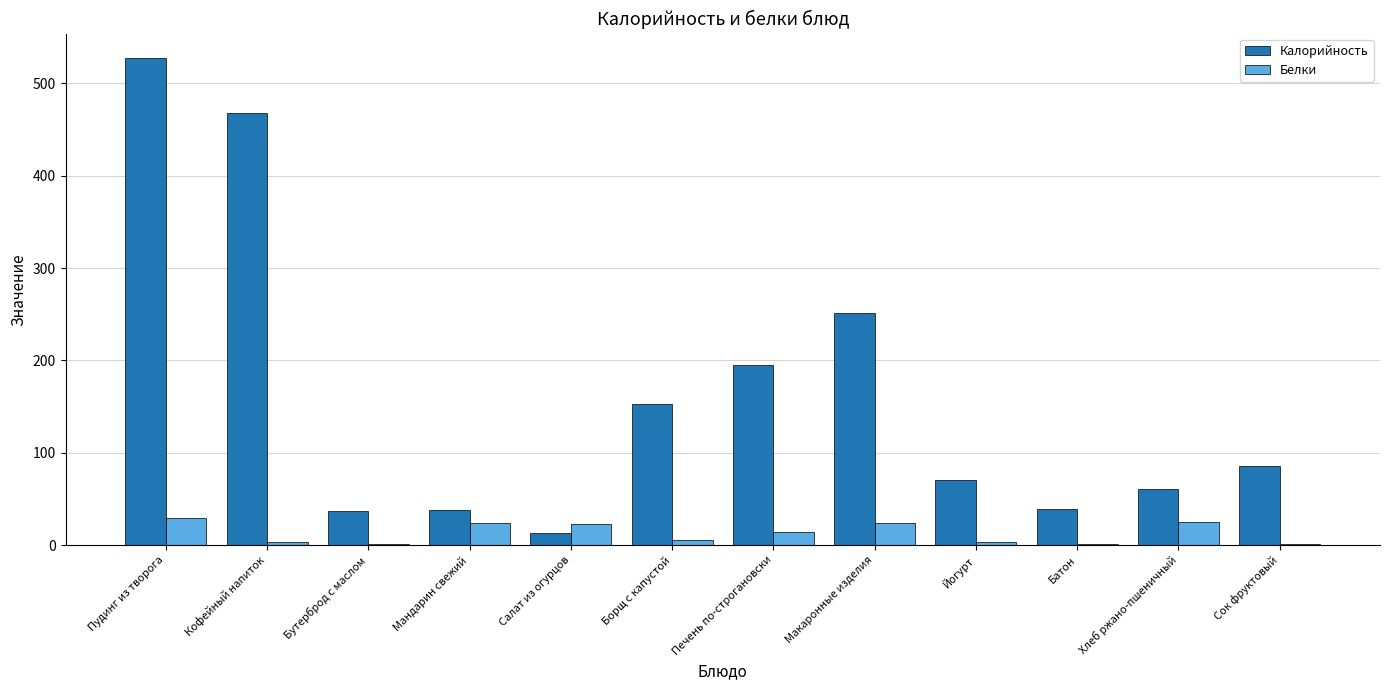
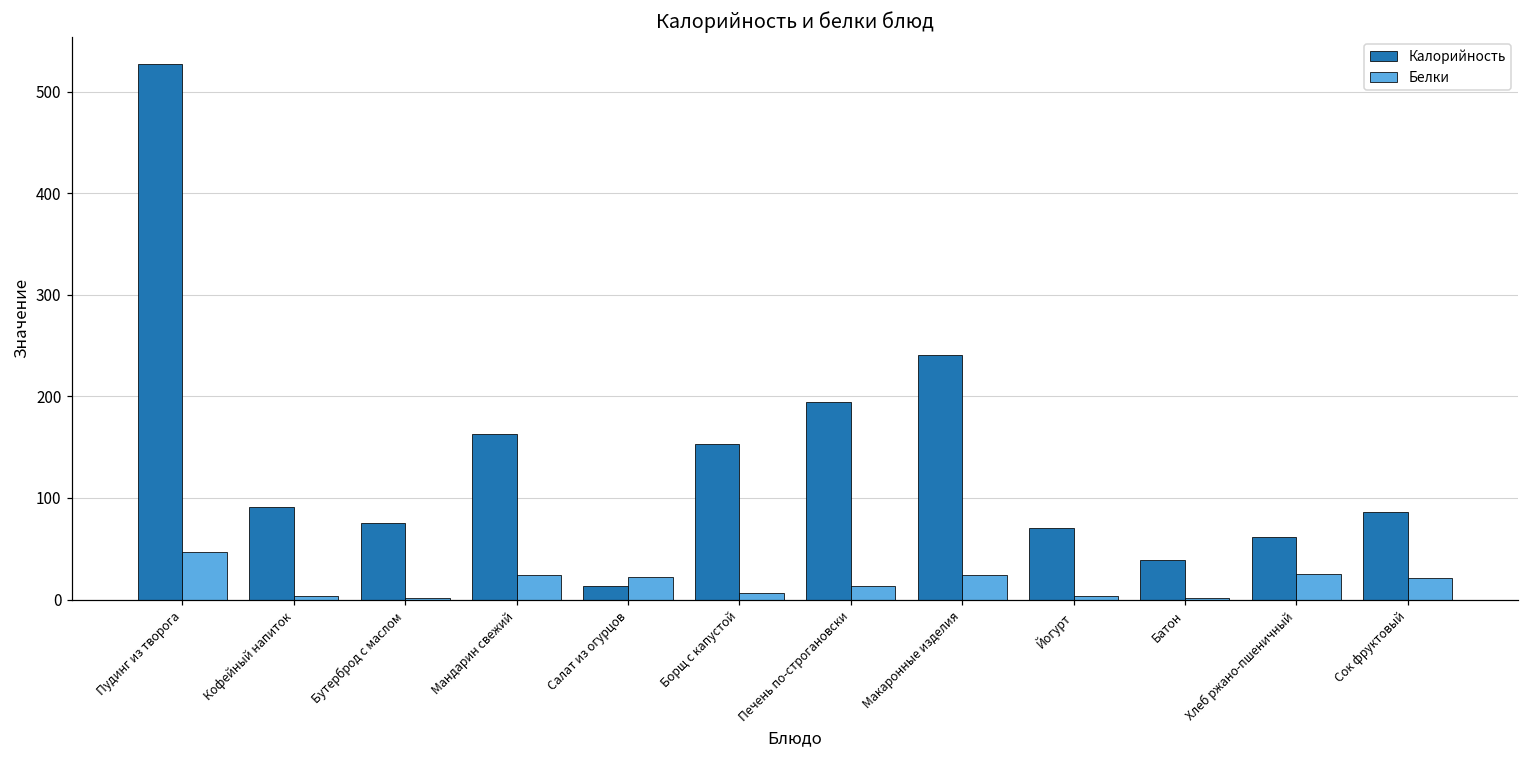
  {
    "Калорийность": {
      "Пудинг из творога": 530,
-     "Кофейный напиток": 470,
-     "Бутерброд с маслом": 40,
-     "Мандарин свежий": 40,
+     "Кофейный напиток": 90,
+     "Бутерброд с маслом": 80,
+     "Мандарин свежий": 160,
      "Салат из огурцов": 10,
      "Борщ с капустой": 150,
      "Печень по-строгановски": 190,
-     "Макаронные изделия": 250,
+     "Макаронные изделия": 240,
      "Йогурт": 70,
      "Батон": 40,
      "Хлеб ржано-пшеничный": 60,
      "Сок фруктовый": 90
    },
    "Белки": {
-     "Пудинг из творога": 30,
+     "Пудинг из творога": 50,
      "Кофейный напиток": 0,
      "Мандарин свежий": 20,
      "Салат из огурцов": 20,
      "Борщ с капустой": 10,
      "Печень по-строгановски": 10,
      "Макаронные изделия": 20,
      "Йогурт": 0,
      "Хлеб ржано-пшеничный": 30,
-     "Сок фруктовый": 0
+     "Сок фруктовый": 20
    }
  }
